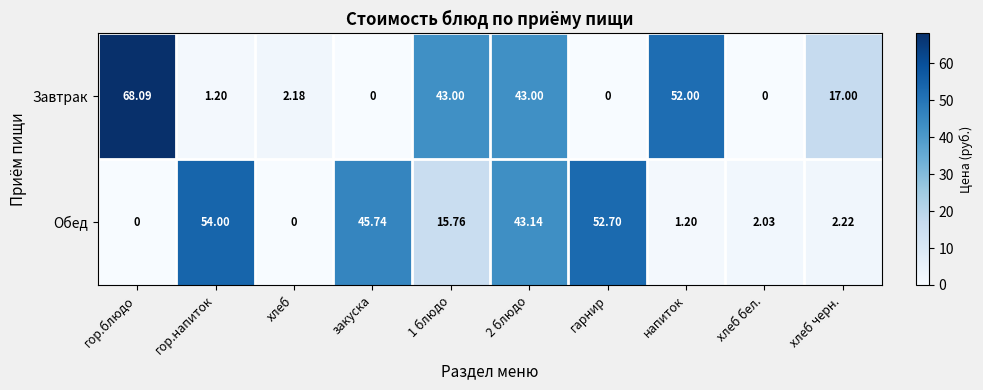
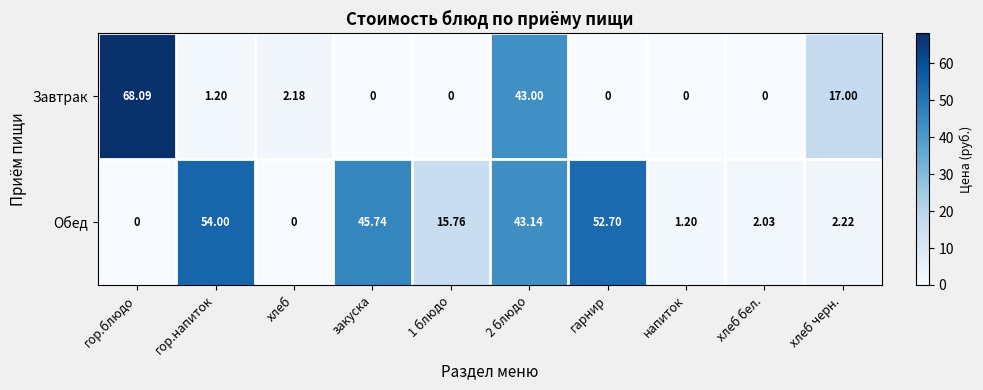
  {
    "Завтрак": {
      "гор.блюдо": 68.09,
      "гор.напиток": 1.20,
      "хлеб": 2.18,
      "закуска": 0,
-     "1 блюдо": 43.00,
+     "1 блюдо": 0,
      "2 блюдо": 43.00,
      "гарнир": 0,
-     "напиток": 52.00,
+     "напиток": 0,
      "хлеб бел.": 0,
      "хлеб черн.": 17.00
    },
    "Обед": {
      "гор.блюдо": 0,
      "гор.напиток": 54.00,
      "хлеб": 0,
      "закуска": 45.74,
      "1 блюдо": 15.76,
      "2 блюдо": 43.14,
      "гарнир": 52.70,
      "напиток": 1.20,
      "хлеб бел.": 2.03,
      "хлеб черн.": 2.22
    }
  }
